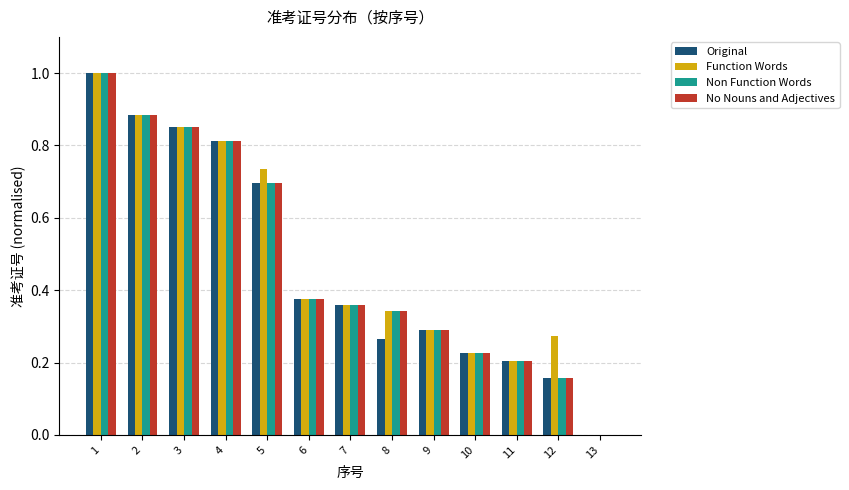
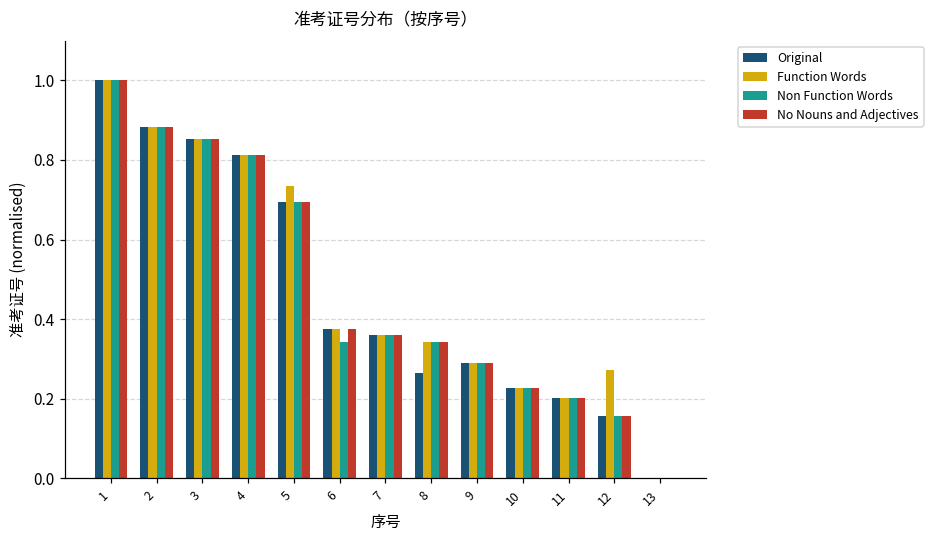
  {
    "Original": {
      "1": 1.00,
      "2": 0.88,
      "3": 0.85,
      "4": 0.81,
      "5": 0.70,
      "6": 0.38,
      "7": 0.36,
      "8": 0.27,
      "9": 0.29,
      "10": 0.23,
      "11": 0.20,
      "12": 0.16,
      "13": 0.00
    },
    "Function Words": {
      "1": 1.00,
      "2": 0.88,
      "3": 0.85,
      "4": 0.81,
      "5": 0.73,
      "6": 0.38,
      "7": 0.36,
      "8": 0.34,
      "9": 0.29,
      "10": 0.23,
      "11": 0.20,
      "12": 0.27,
      "13": 0.00
    },
    "Non Function Words": {
      "1": 1.00,
      "2": 0.88,
      "3": 0.85,
      "4": 0.81,
      "5": 0.70,
-     "6": 0.38,
+     "6": 0.34,
      "7": 0.36,
      "8": 0.34,
      "9": 0.29,
      "10": 0.23,
      "11": 0.20,
      "12": 0.16,
      "13": 0.00
    },
    "No Nouns and Adjectives": {
      "1": 1.00,
      "2": 0.88,
      "3": 0.85,
      "4": 0.81,
      "5": 0.70,
      "6": 0.38,
      "7": 0.36,
      "8": 0.34,
      "9": 0.29,
      "10": 0.23,
      "11": 0.20,
      "12": 0.16,
      "13": 0.00
    }
  }
